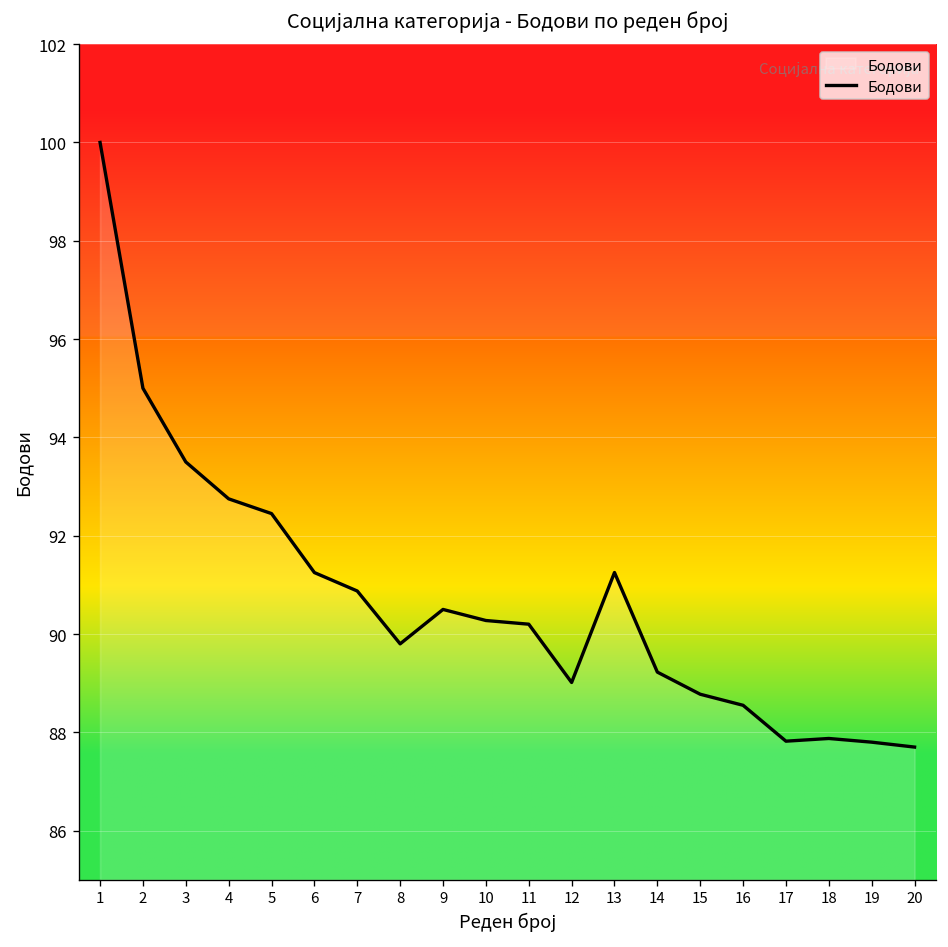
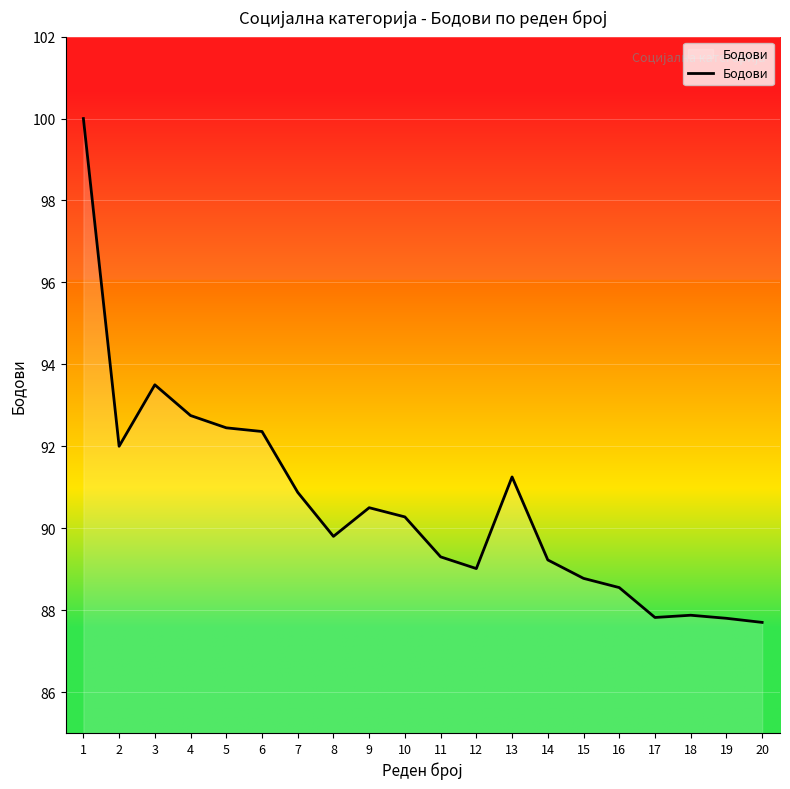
  {
    "1": 100.0,
-   "2": 95,
+   "2": 92,
    "3": 93.5,
    "4": 92.8,
    "5": 92.5,
-   "6": 91.3,
+   "6": 92.4,
    "7": 90.9,
    "8": 89.8,
    "9": 90.5,
    "10": 90.3,
-   "11": 90.2,
+   "11": 89.3,
    "12": 89.0,
    "13": 91.3,
    "14": 89.2,
    "15": 88.8,
    "16": 88.6,
    "17": 87.8,
    "18": 87.9,
    "19": 87.8,
    "20": 87.7
  }
